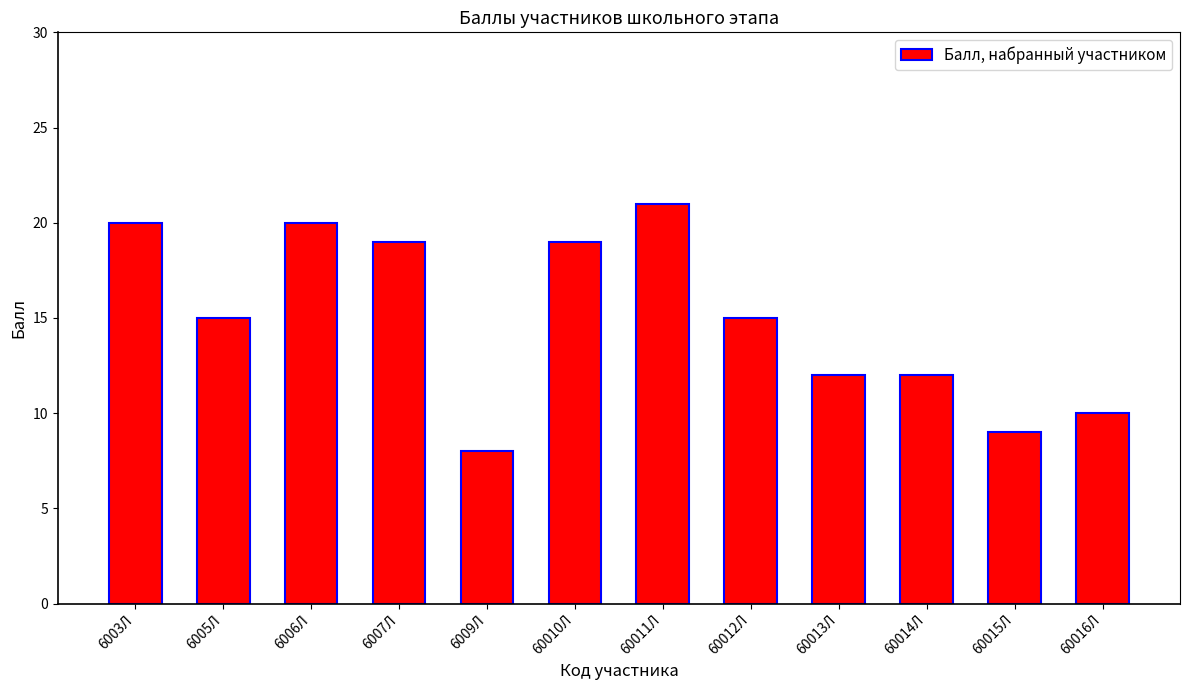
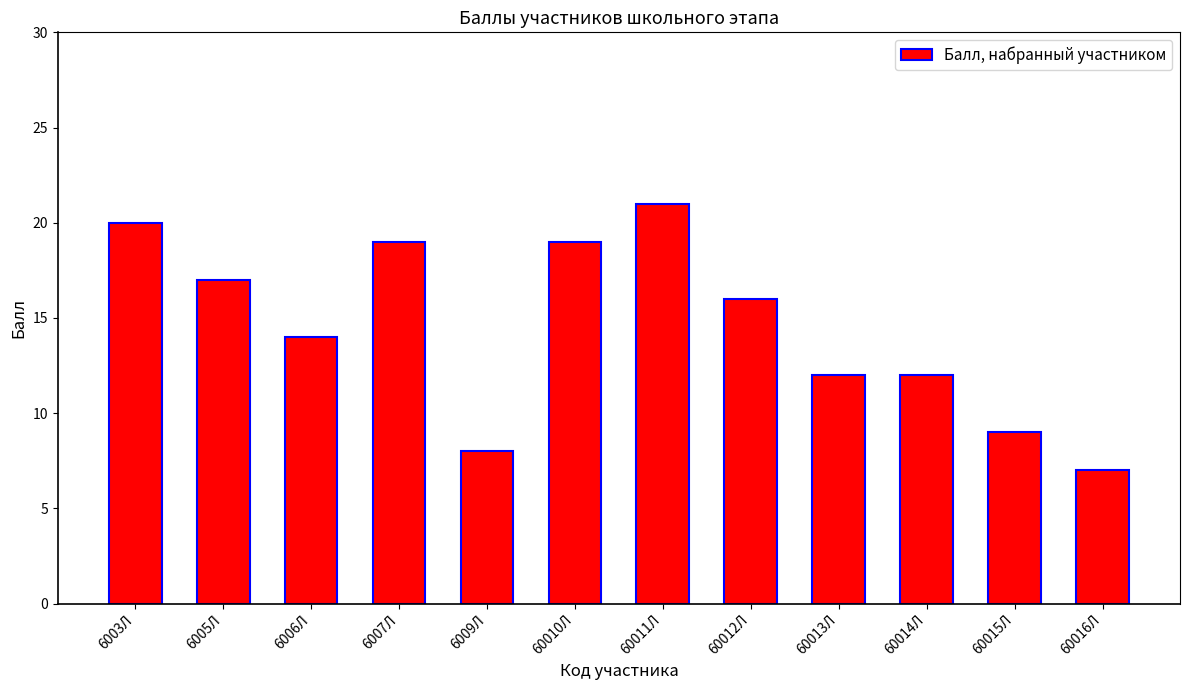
  {
    "6003Л": 20,
-   "6005Л": 15,
-   "6006Л": 20,
+   "6005Л": 17,
+   "6006Л": 14,
    "6007Л": 19,
    "6009Л": 8,
    "60010Л": 19,
    "60011Л": 21,
-   "60012Л": 15,
+   "60012Л": 16,
    "60013Л": 12,
    "60014Л": 12,
    "60015Л": 9,
-   "60016Л": 10
+   "60016Л": 7
  }
